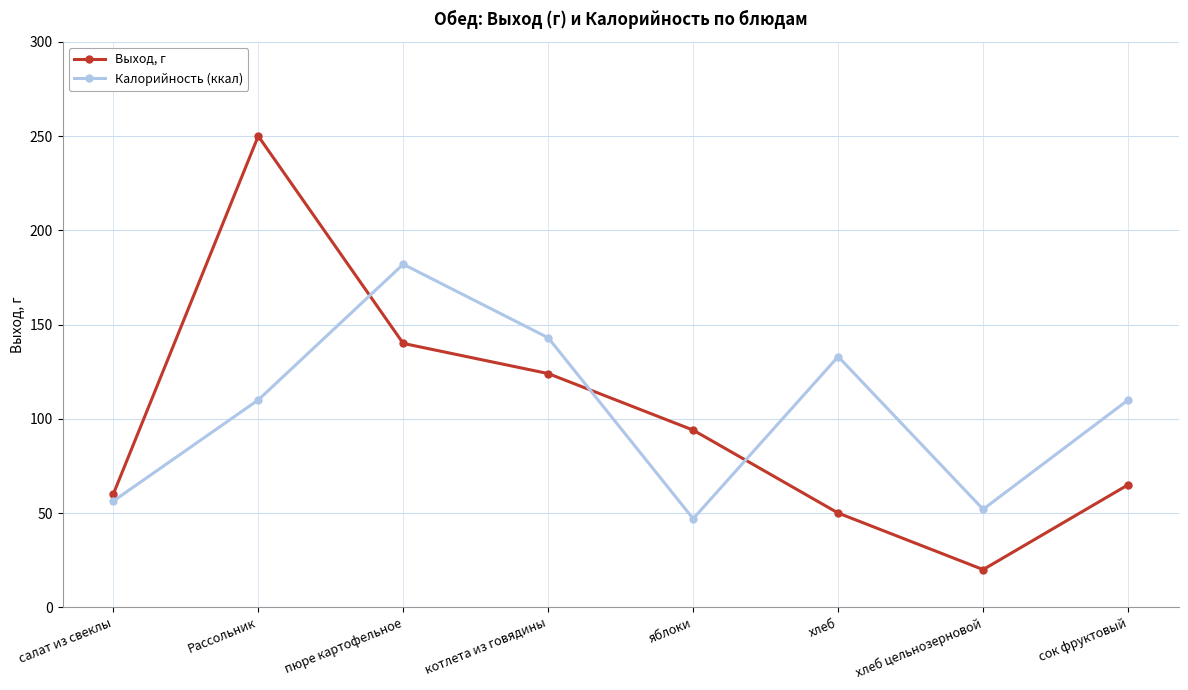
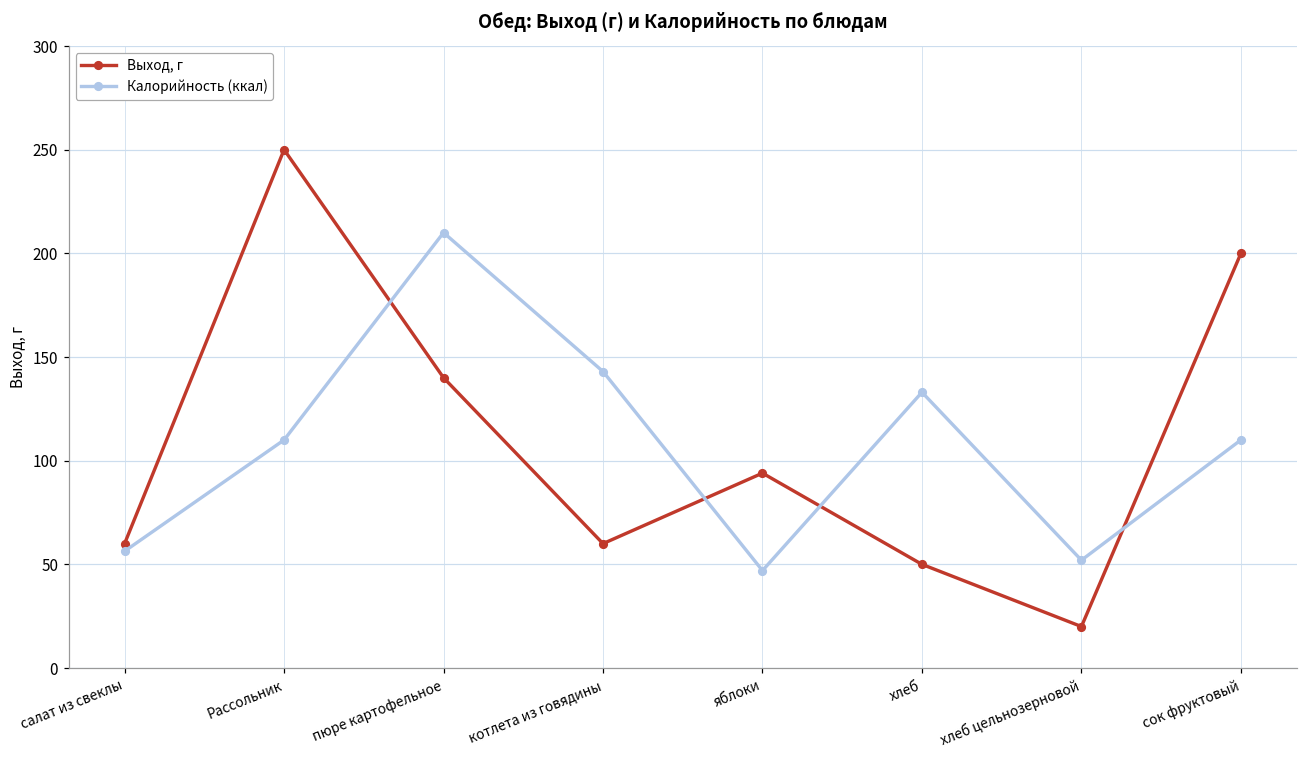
  {
    "Выход, г": {
      "салат из свеклы": 60,
      "Рассольник": 250,
      "пюре картофельное": 140,
-     "котлета из говядины": 124,
+     "котлета из говядины": 60,
      "яблоки": 94,
      "хлеб": 50,
      "хлеб цельнозерновой": 20,
-     "сок фруктовый": 65
+     "сок фруктовый": 200
    },
    "Калорийность (ккал)": {
      "салат из свеклы": 56,
      "Рассольник": 110,
-     "пюре картофельное": 182,
+     "пюре картофельное": 210,
      "котлета из говядины": 143,
      "яблоки": 47,
      "хлеб": 133,
      "хлеб цельнозерновой": 52,
      "сок фруктовый": 110
    }
  }
